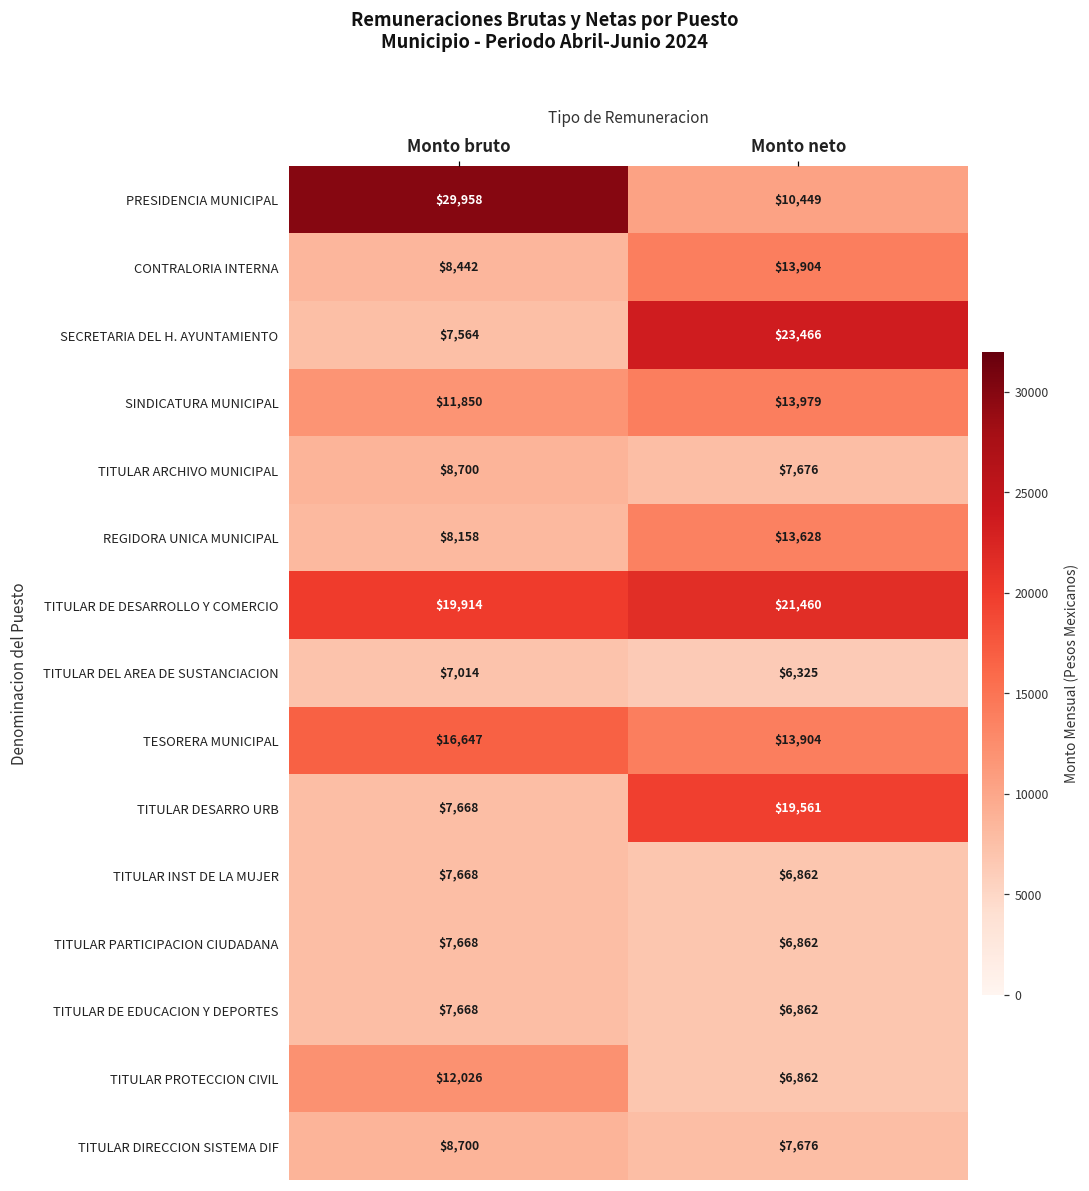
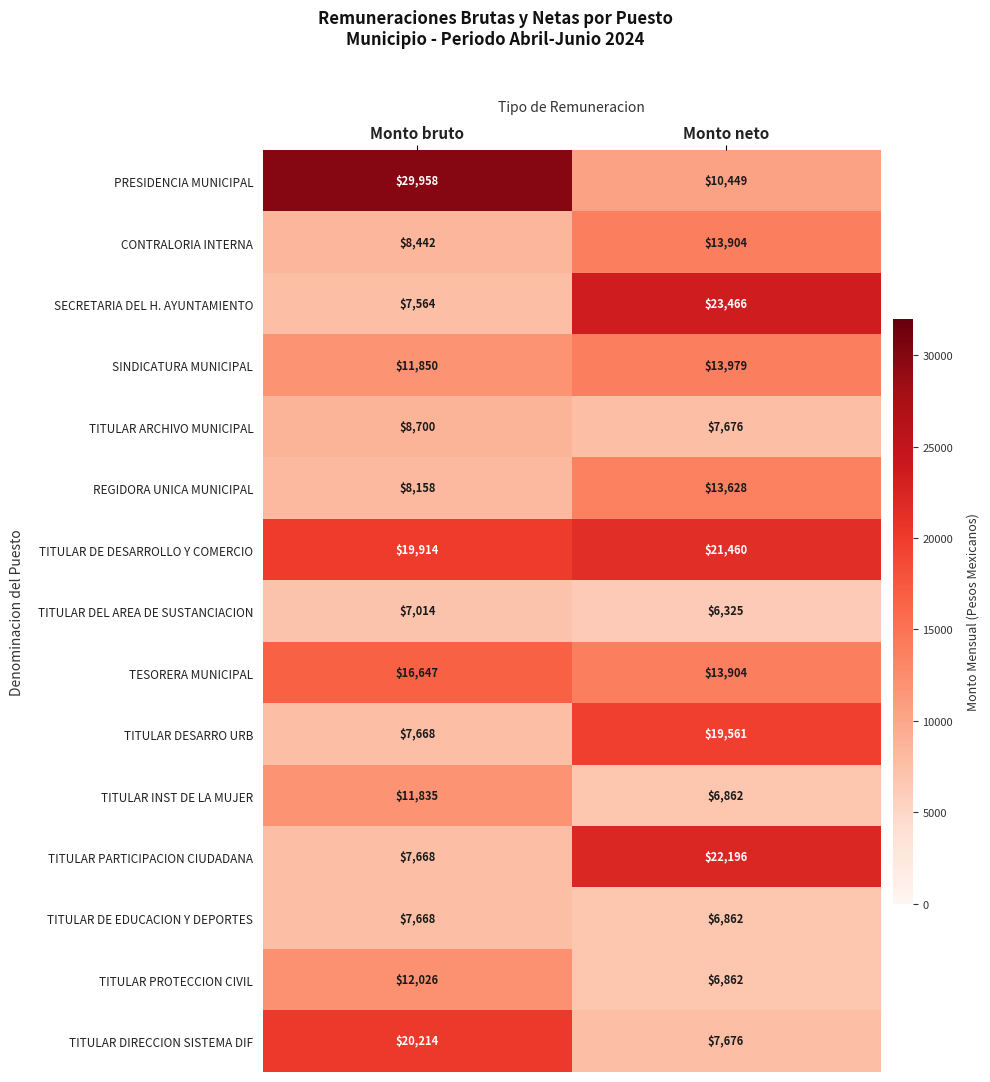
  {
    "PRESIDENCIA MUNICIPAL": {
      "Monto bruto": "$29,958",
      "Monto neto": "$10,449"
    },
    "CONTRALORIA INTERNA": {
      "Monto bruto": "$8,442",
      "Monto neto": "$13,904"
    },
    "SECRETARIA DEL H. AYUNTAMIENTO": {
      "Monto bruto": "$7,564",
      "Monto neto": "$23,466"
    },
    "SINDICATURA MUNICIPAL": {
      "Monto bruto": "$11,850",
      "Monto neto": "$13,979"
    },
    "TITULAR ARCHIVO MUNICIPAL": {
      "Monto bruto": "$8,700",
      "Monto neto": "$7,676"
    },
    "REGIDORA UNICA MUNICIPAL": {
      "Monto bruto": "$8,158",
      "Monto neto": "$13,628"
    },
    "TITULAR DE DESARROLLO Y COMERCIO": {
      "Monto bruto": "$19,914",
      "Monto neto": "$21,460"
    },
    "TITULAR DEL AREA DE SUSTANCIACION": {
      "Monto bruto": "$7,014",
      "Monto neto": "$6,325"
    },
    "TESORERA MUNICIPAL": {
      "Monto bruto": "$16,647",
      "Monto neto": "$13,904"
    },
    "TITULAR DESARRO URB": {
      "Monto bruto": "$7,668",
      "Monto neto": "$19,561"
    },
    "TITULAR INST DE LA MUJER": {
-     "Monto bruto": "$7,668",
+     "Monto bruto": "$11,835",
      "Monto neto": "$6,862"
    },
    "TITULAR PARTICIPACION CIUDADANA": {
      "Monto bruto": "$7,668",
-     "Monto neto": "$6,862"
+     "Monto neto": "$22,196"
    },
    "TITULAR DE EDUCACION Y DEPORTES": {
      "Monto bruto": "$7,668",
      "Monto neto": "$6,862"
    },
    "TITULAR PROTECCION CIVIL": {
      "Monto bruto": "$12,026",
      "Monto neto": "$6,862"
    },
    "TITULAR DIRECCION SISTEMA DIF": {
-     "Monto bruto": "$8,700",
+     "Monto bruto": "$20,214",
      "Monto neto": "$7,676"
    }
  }
